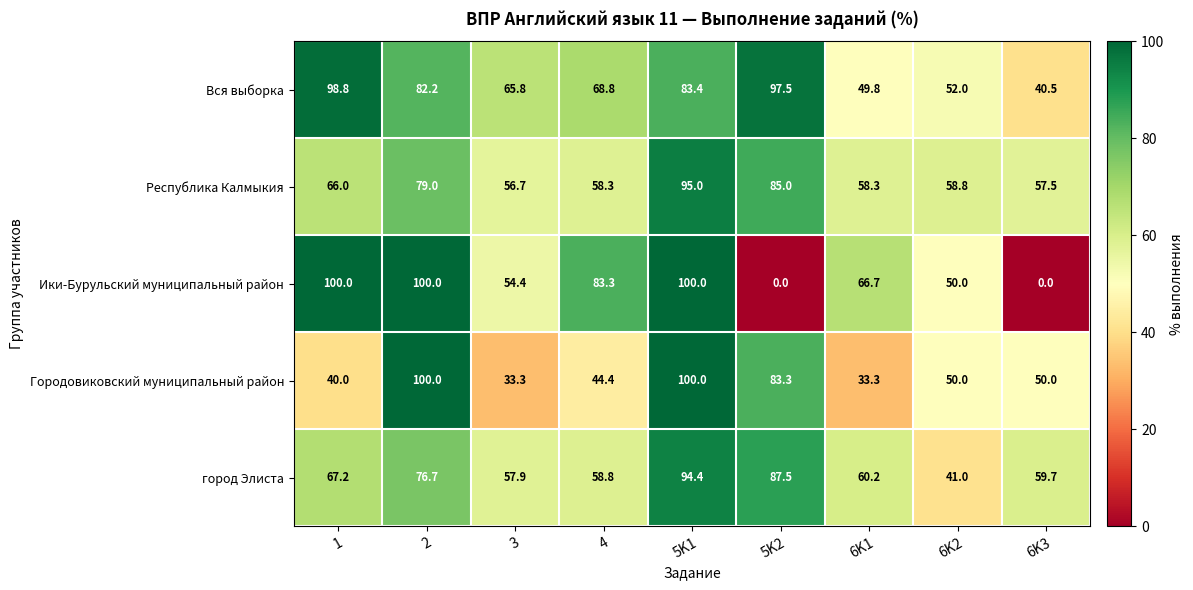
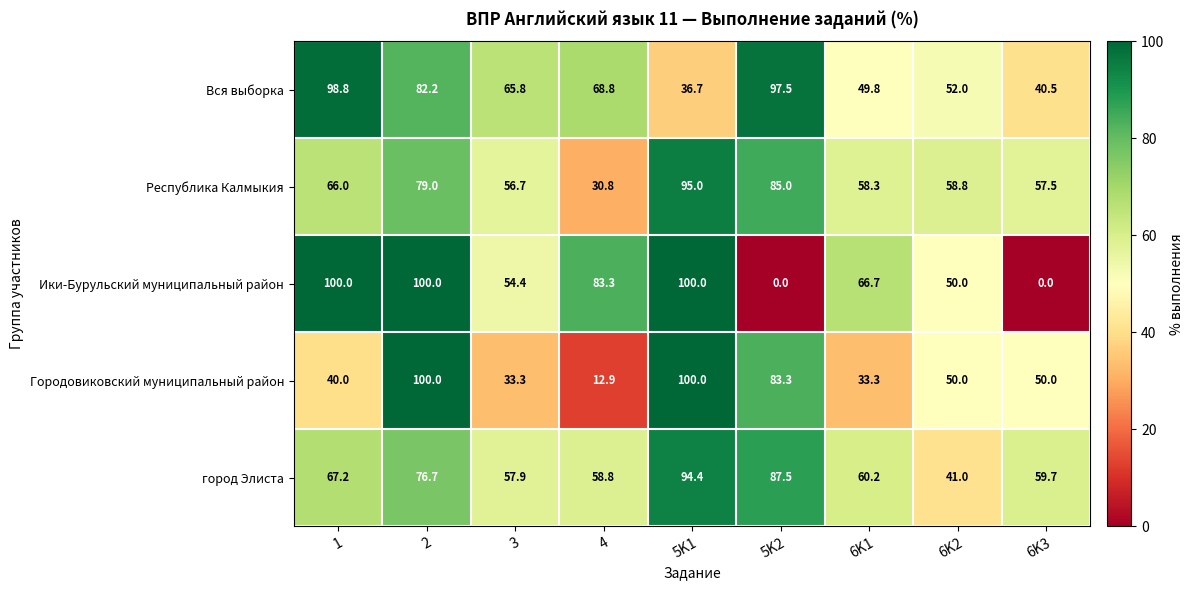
  {
    "Вся выборка": {
      "1": 98.8,
      "2": 82.2,
      "3": 65.8,
      "4": 68.8,
-     "5K1": 83.4,
+     "5K1": 36.7,
      "5K2": 97.5,
      "6K1": 49.8,
      "6K2": 52.0,
      "6K3": 40.5
    },
    "Республика Калмыкия": {
      "1": 66.0,
      "2": 79.0,
      "3": 56.7,
-     "4": 58.3,
+     "4": 30.8,
      "5K1": 95.0,
      "5K2": 85.0,
      "6K1": 58.3,
      "6K2": 58.8,
      "6K3": 57.5
    },
    "Ики-Бурульский муниципальный район": {
      "1": 100.0,
      "2": 100.0,
      "3": 54.4,
      "4": 83.3,
      "5K1": 100.0,
      "5K2": 0.0,
      "6K1": 66.7,
      "6K2": 50.0,
      "6K3": 0.0
    },
    "Городовиковский муниципальный район": {
      "1": 40.0,
      "2": 100.0,
      "3": 33.3,
-     "4": 44.4,
+     "4": 12.9,
      "5K1": 100.0,
      "5K2": 83.3,
      "6K1": 33.3,
      "6K2": 50.0,
      "6K3": 50.0
    },
    "город Элиста": {
      "1": 67.2,
      "2": 76.7,
      "3": 57.9,
      "4": 58.8,
      "5K1": 94.4,
      "5K2": 87.5,
      "6K1": 60.2,
      "6K2": 41.0,
      "6K3": 59.7
    }
  }
